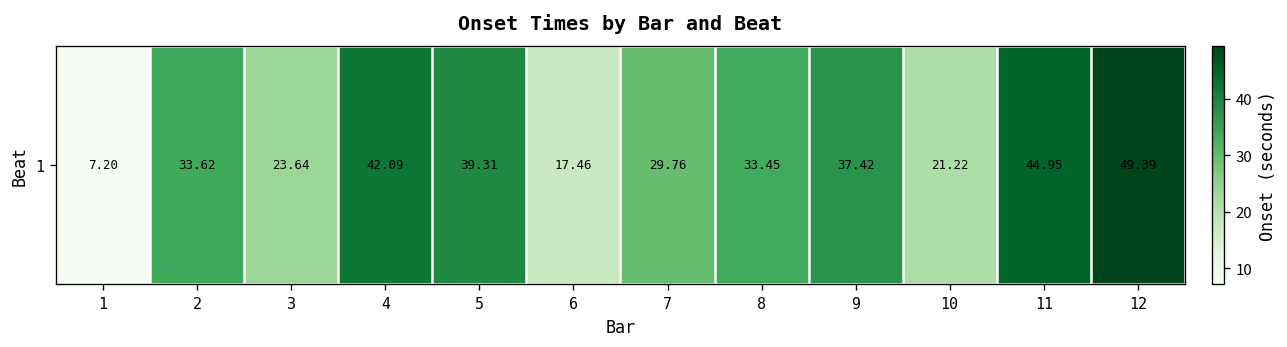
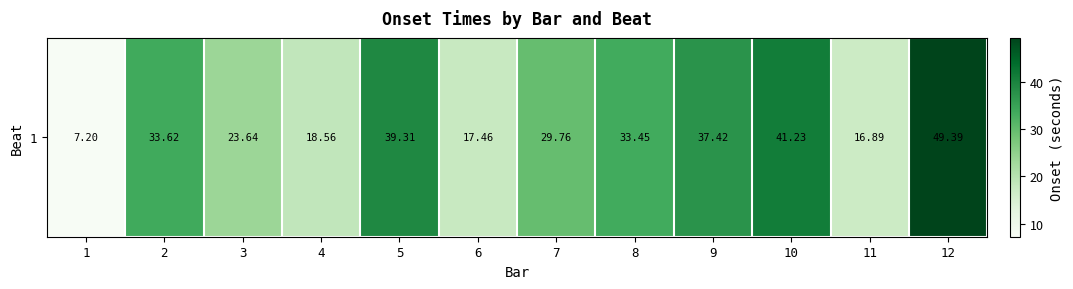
  {
    "1": {
      "1": 7.20,
      "2": 33.62,
      "3": 23.64,
-     "4": 42.09,
+     "4": 18.56,
      "5": 39.31,
      "6": 17.46,
      "7": 29.76,
      "8": 33.45,
      "9": 37.42,
-     "10": 21.22,
-     "11": 44.95,
+     "10": 41.23,
+     "11": 16.89,
      "12": 49.39
    }
  }
